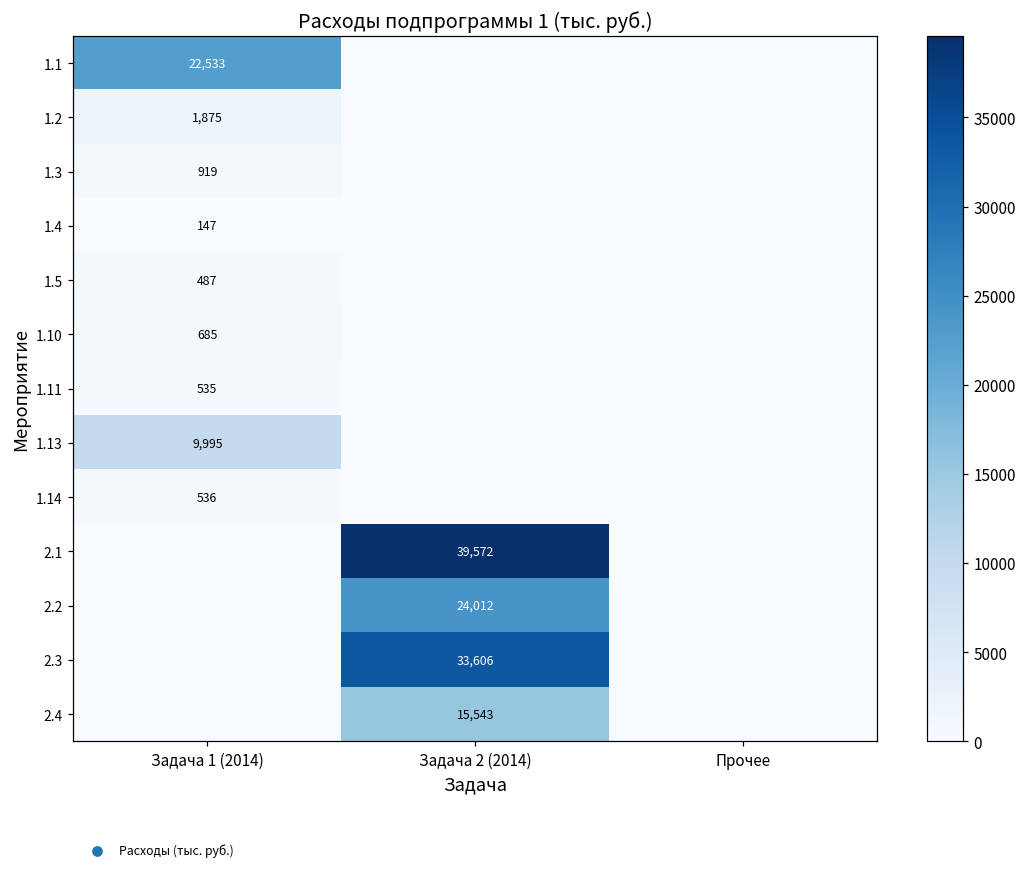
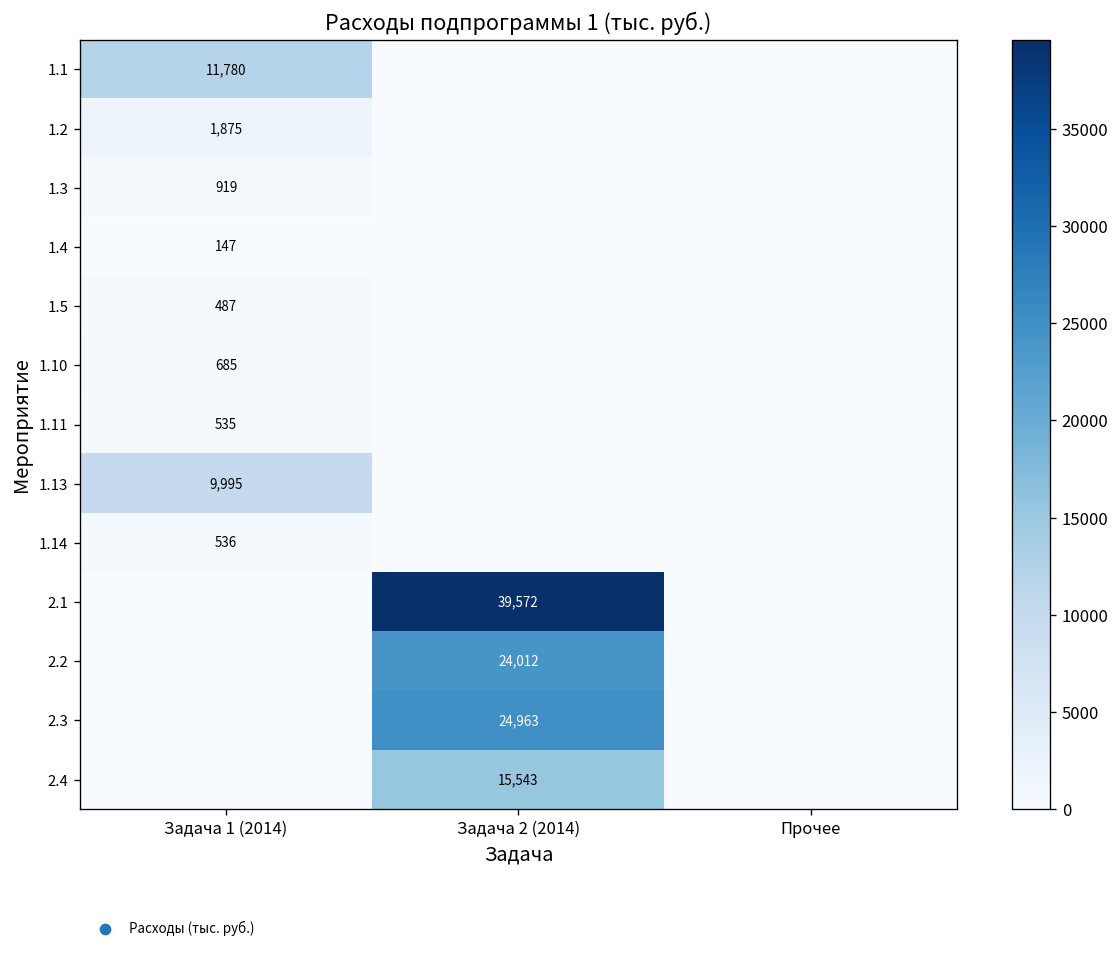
  {
    "1.1": {
-     "Задача 1 (2014)": "22,533"
+     "Задача 1 (2014)": "11,780"
    },
    "1.2": {
      "Задача 1 (2014)": "1,875"
    },
    "1.3": {
      "Задача 1 (2014)": "919"
    },
    "1.4": {
      "Задача 1 (2014)": "147"
    },
    "1.5": {
      "Задача 1 (2014)": "487"
    },
    "1.10": {
      "Задача 1 (2014)": "685"
    },
    "1.11": {
      "Задача 1 (2014)": "535"
    },
    "1.13": {
      "Задача 1 (2014)": "9,995"
    },
    "1.14": {
      "Задача 1 (2014)": "536"
    },
    "2.1": {
      "Задача 2 (2014)": "39,572"
    },
    "2.2": {
      "Задача 2 (2014)": "24,012"
    },
    "2.3": {
-     "Задача 2 (2014)": "33,606"
+     "Задача 2 (2014)": "24,963"
    },
    "2.4": {
      "Задача 2 (2014)": "15,543"
    }
  }
